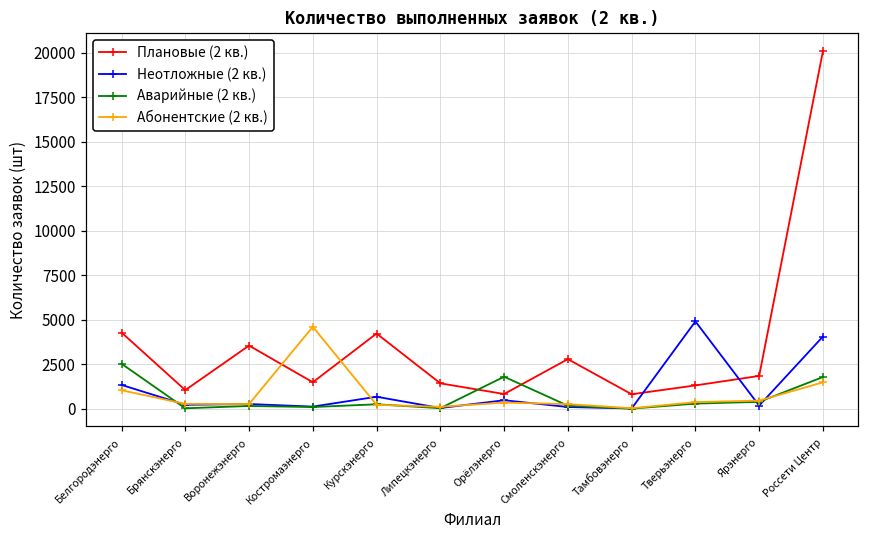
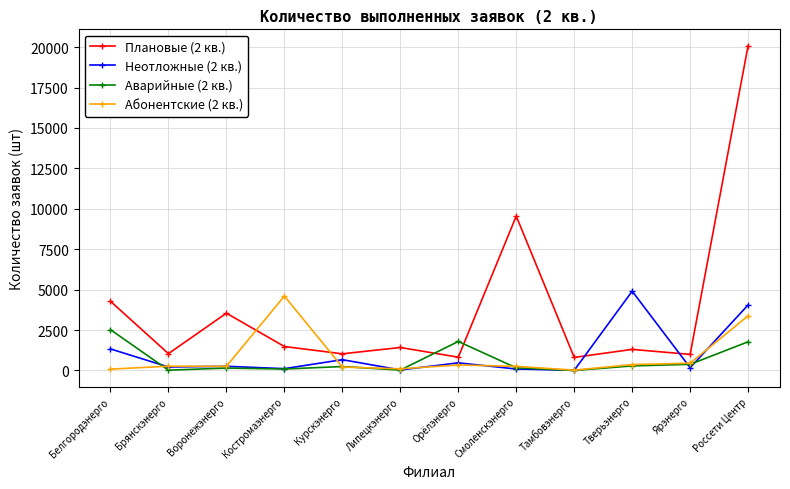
  {
    "Плановые (2 кв.)": {
      "Белгородэнерго": 4300,
      "Брянскэнерго": 1000,
      "Воронежэнерго": 3500,
      "Костромаэнерго": 1500,
-     "Курскэнерго": 4200,
+     "Курскэнерго": 1000,
      "Липецкэнерго": 1400,
      "Орёлэнерго": 800,
-     "Смоленскэнерго": 2800,
+     "Смоленскэнерго": 9600,
      "Тамбовэнерго": 800,
      "Тверьэнерго": 1300,
-     "Ярэнерго": 1800,
+     "Ярэнерго": 1000,
      "Россети Центр": 20100
    },
    "Неотложные (2 кв.)": {
      "Белгородэнерго": 1300,
      "Курскэнерго": 700,
      "Тверьэнерго": 4900,
      "Ярэнерго": 200,
      "Россети Центр": 4100
    },
    "Аварийные (2 кв.)": {
      "Белгородэнерго": 2500,
      "Брянскэнерго": 0,
      "Орёлэнерго": 1800,
      "Россети Центр": 1800
    },
    "Абонентские (2 кв.)": {
-     "Белгородэнерго": 1000,
+     "Белгородэнерго": 100,
      "Костромаэнерго": 4600,
-     "Россети Центр": 1500
+     "Россети Центр": 3400
    }
  }
